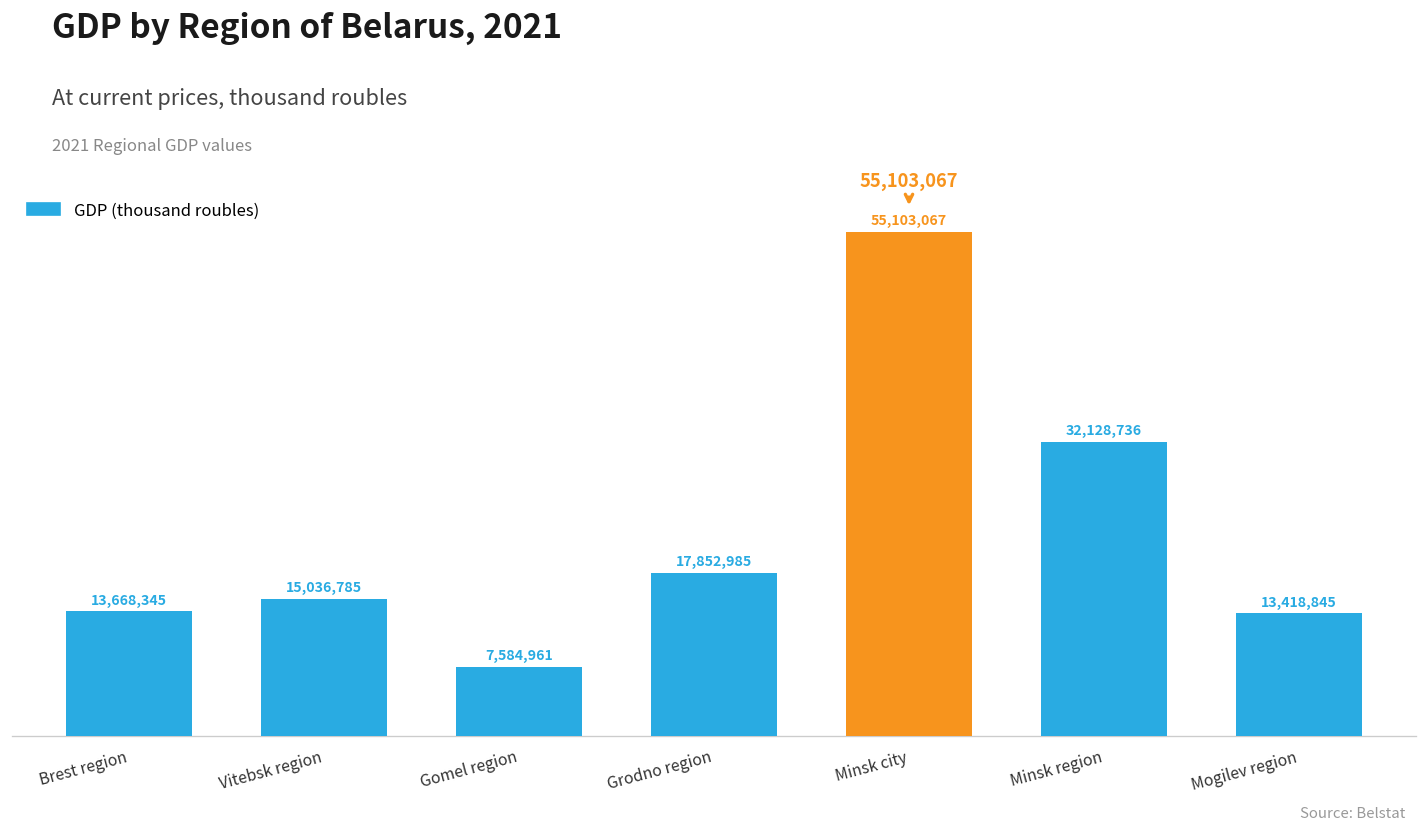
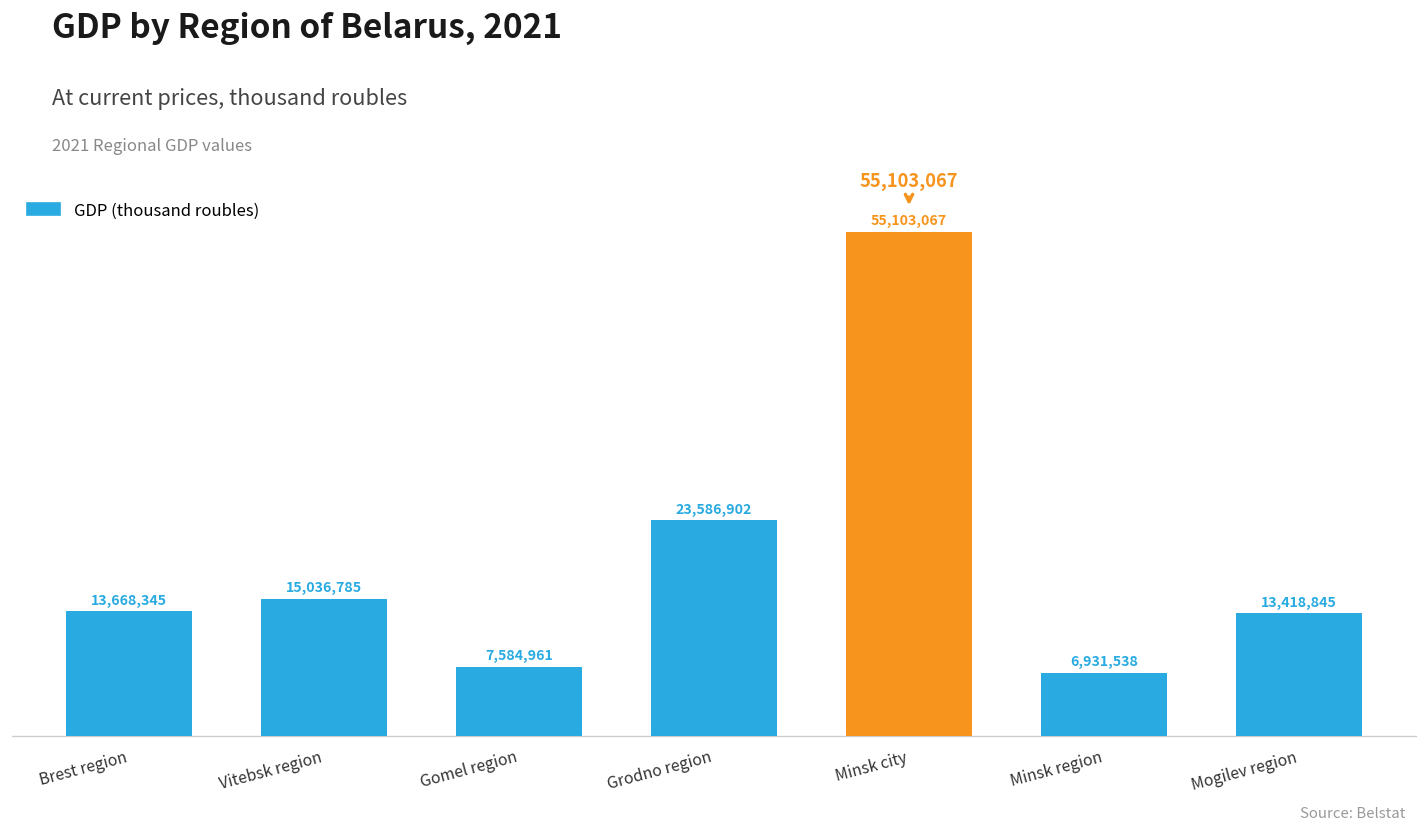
  {
    "Brest region": "13,668,345",
    "Vitebsk region": "15,036,785",
    "Gomel region": "7,584,961",
-   "Grodno region": "17,852,985",
+   "Grodno region": "23,586,902",
    "Minsk city": "55,103,067",
-   "Minsk region": "32,128,736",
+   "Minsk region": "6,931,538",
    "Mogilev region": "13,418,845"
  }
